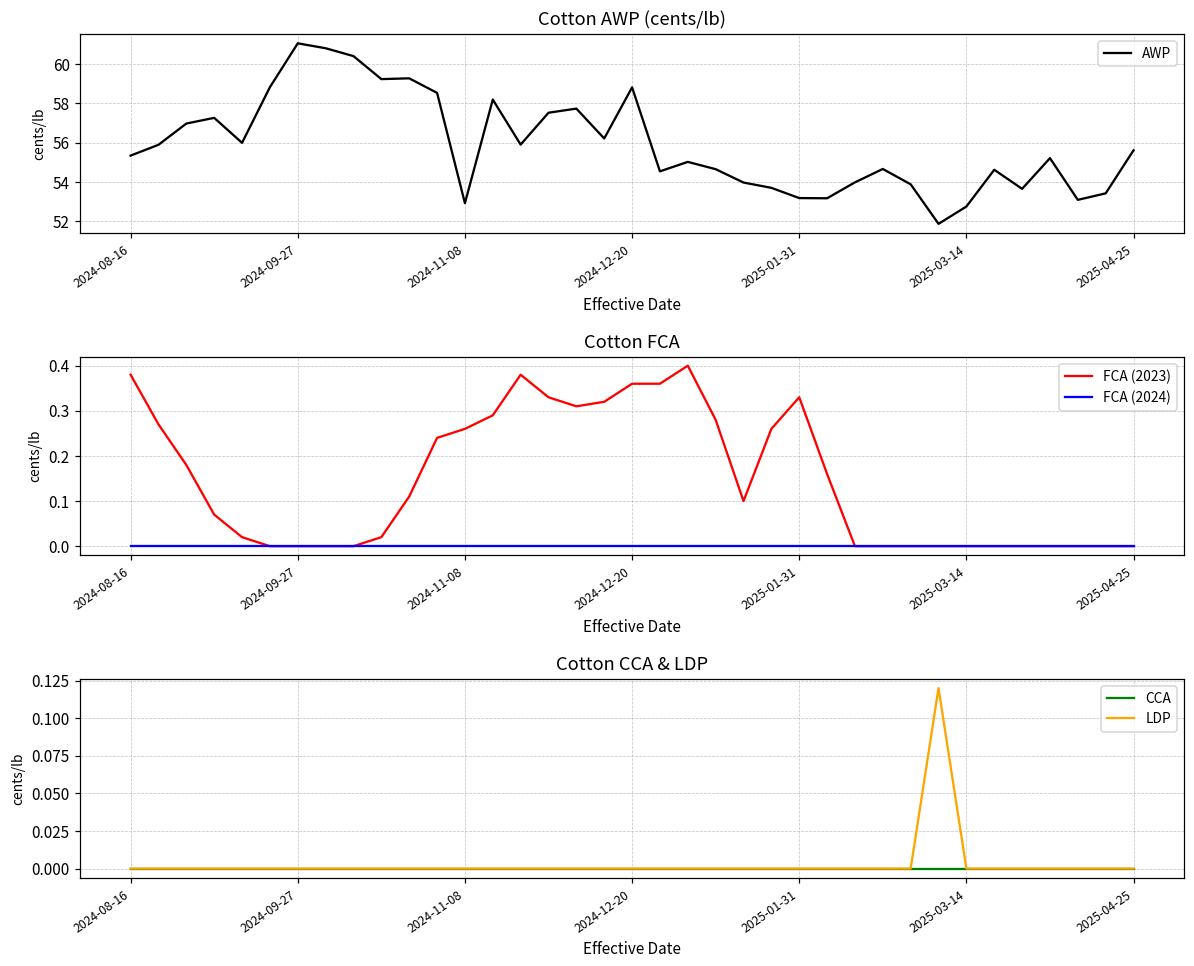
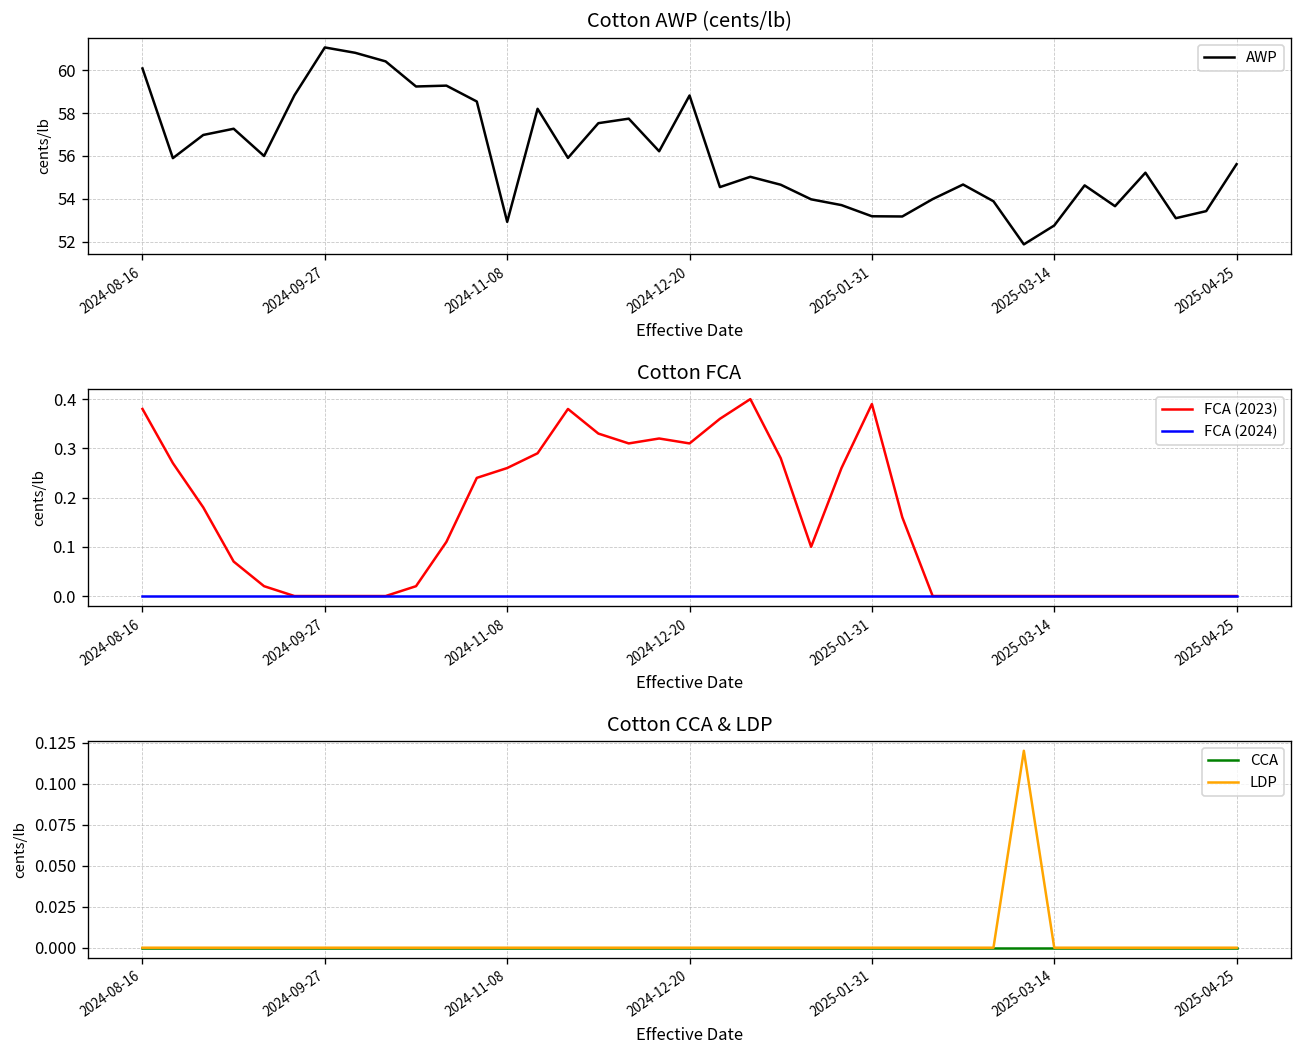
  {
    "Cotton AWP (cents/lb)": {
-     "2024-08-16": 55.4,
+     "2024-08-16": 60.1,
      "2024-09-27": 61.1,
      "2024-11-08": 52.9,
      "2024-12-20": 58.8,
      "2025-01-31": 53.2,
      "2025-03-14": 52.8,
      "2025-04-25": 55.6
    },
    "Cotton FCA": {
      "FCA (2023)": {
        "2024-08-16": 0.38,
        "2024-11-08": 0.26,
-       "2024-12-20": 0.36,
-       "2025-01-31": 0.33
+       "2024-12-20": 0.31,
+       "2025-01-31": 0.39
      },
      "FCA (2024)": {
        "2024-08-16": 0.00,
        "2024-11-08": 0.00,
        "2024-12-20": 0.00,
        "2025-01-31": 0.00
      }
    }
  }
